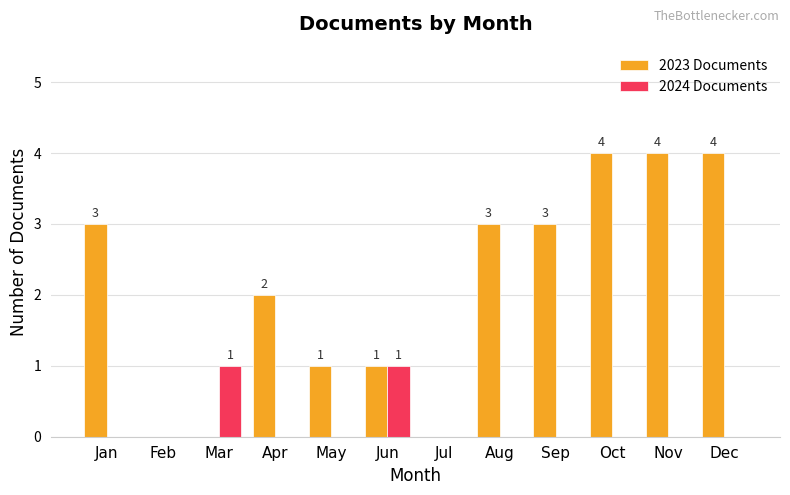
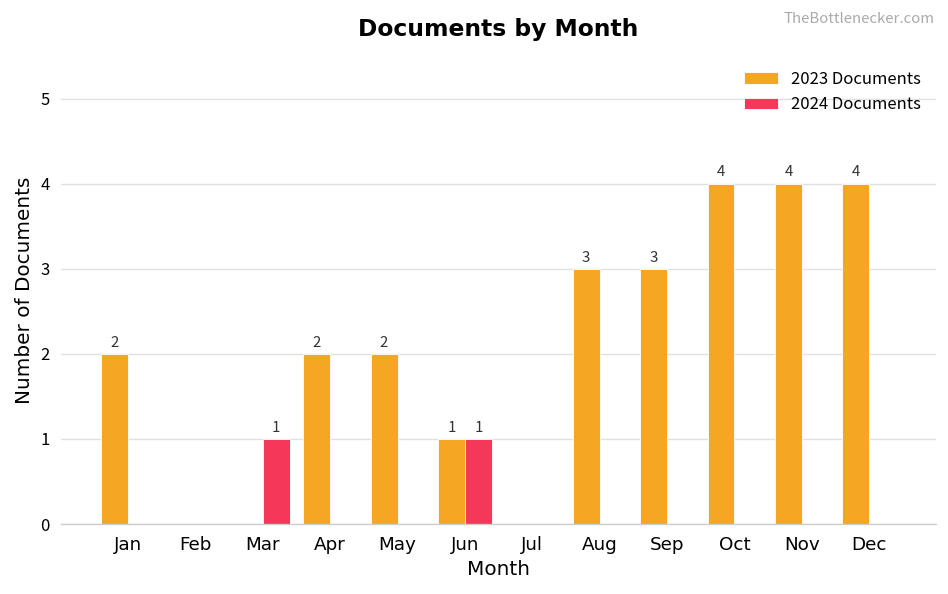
  {
    "2023 Documents": {
-     "Jan": 3,
+     "Jan": 2,
      "Apr": 2,
-     "May": 1,
+     "May": 2,
      "Jun": 1,
      "Aug": 3,
      "Sep": 3,
      "Oct": 4,
      "Nov": 4,
      "Dec": 4
    },
    "2024 Documents": {
      "Mar": 1,
      "Jun": 1
    }
  }
